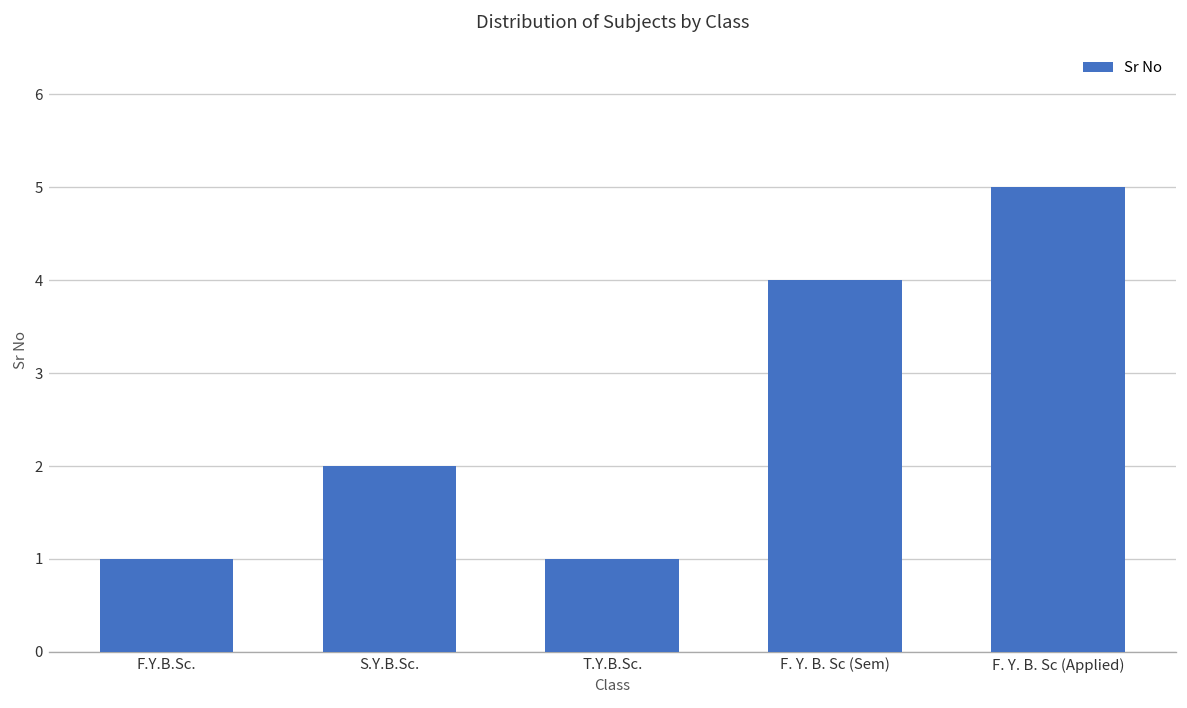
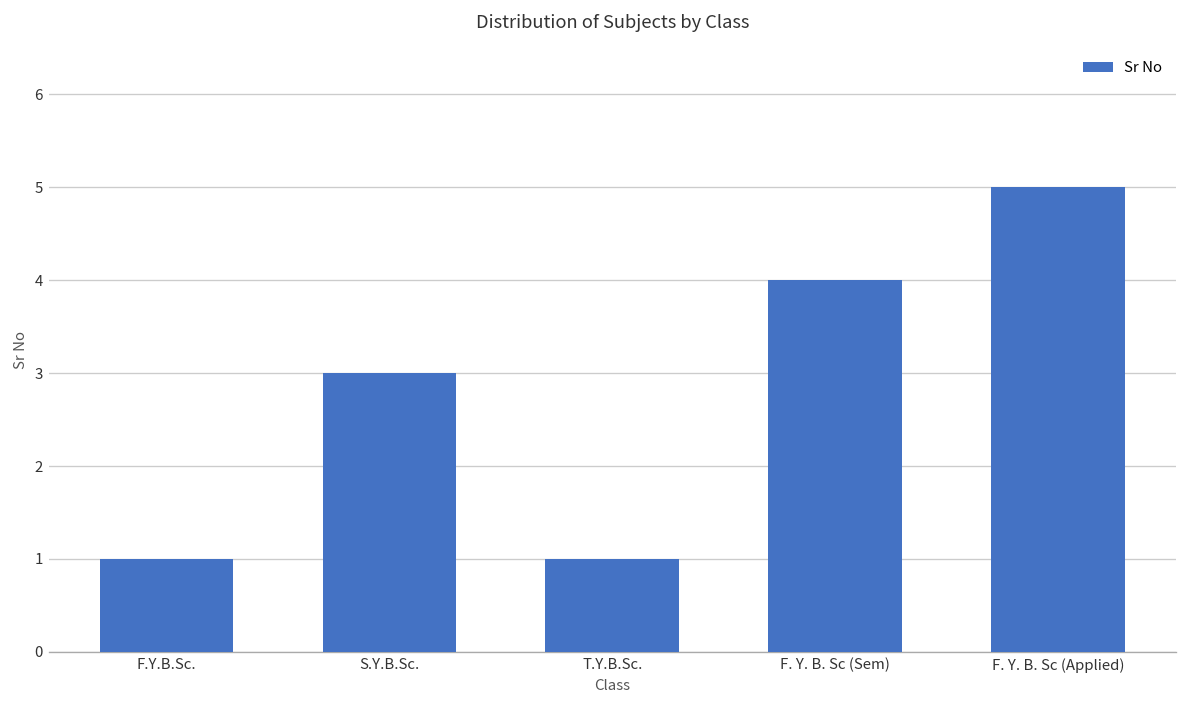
  {
    "F.Y.B.Sc.": 1,
-   "S.Y.B.Sc.": 2,
+   "S.Y.B.Sc.": 3,
    "T.Y.B.Sc.": 1,
    "F. Y. B. Sc (Sem)": 4,
    "F. Y. B. Sc (Applied)": 5
  }
